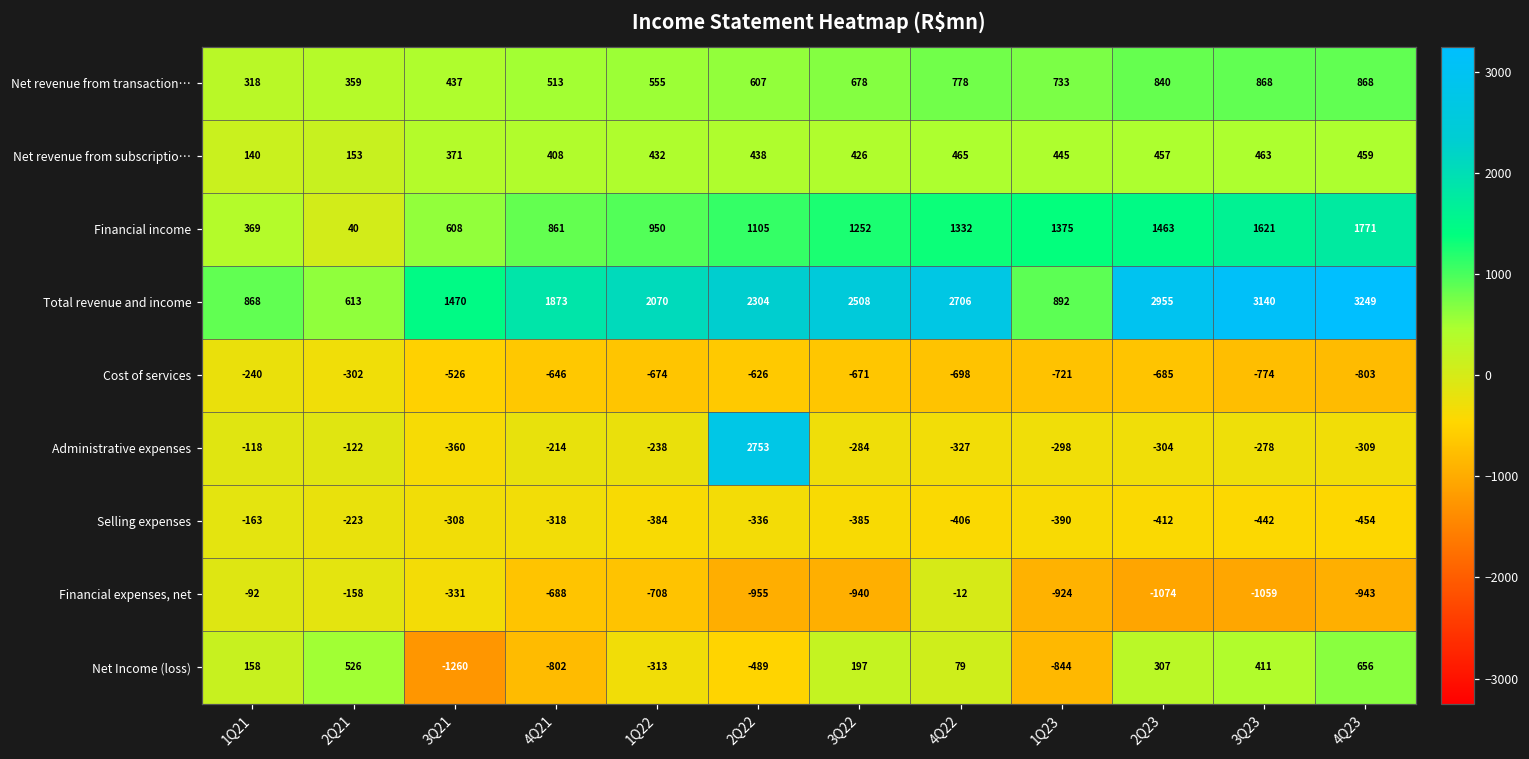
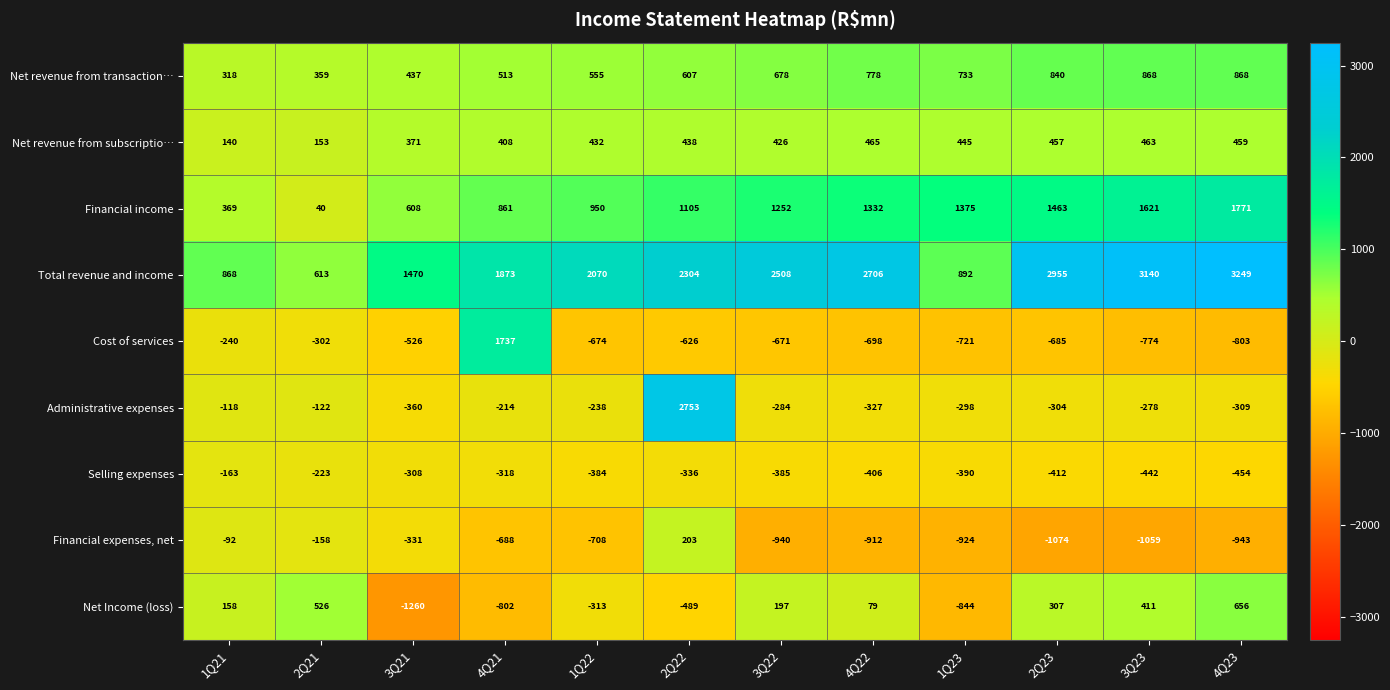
  {
    "Net revenue from transaction…": {
      "1Q21": 318,
      "2Q21": 359,
      "3Q21": 437,
      "4Q21": 513,
      "1Q22": 555,
      "2Q22": 607,
      "3Q22": 678,
      "4Q22": 778,
      "1Q23": 733,
      "2Q23": 840,
      "3Q23": 868,
      "4Q23": 868
    },
    "Net revenue from subscriptio…": {
      "1Q21": 140,
      "2Q21": 153,
      "3Q21": 371,
      "4Q21": 408,
      "1Q22": 432,
      "2Q22": 438,
      "3Q22": 426,
      "4Q22": 465,
      "1Q23": 445,
      "2Q23": 457,
      "3Q23": 463,
      "4Q23": 459
    },
    "Financial income": {
      "1Q21": 369,
      "2Q21": 40,
      "3Q21": 608,
      "4Q21": 861,
      "1Q22": 950,
      "2Q22": 1105,
      "3Q22": 1252,
      "4Q22": 1332,
      "1Q23": 1375,
      "2Q23": 1463,
      "3Q23": 1621,
      "4Q23": 1771
    },
    "Total revenue and income": {
      "1Q21": 868,
      "2Q21": 613,
      "3Q21": 1470,
      "4Q21": 1873,
      "1Q22": 2070,
      "2Q22": 2304,
      "3Q22": 2508,
      "4Q22": 2706,
      "1Q23": 892,
      "2Q23": 2955,
      "3Q23": 3140,
      "4Q23": 3249
    },
    "Cost of services": {
      "1Q21": -240,
      "2Q21": -302,
      "3Q21": -526,
-     "4Q21": -646,
+     "4Q21": 1737,
      "1Q22": -674,
      "2Q22": -626,
      "3Q22": -671,
      "4Q22": -698,
      "1Q23": -721,
      "2Q23": -685,
      "3Q23": -774,
      "4Q23": -803
    },
    "Administrative expenses": {
      "1Q21": -118,
      "2Q21": -122,
      "3Q21": -360,
      "4Q21": -214,
      "1Q22": -238,
      "2Q22": 2753,
      "3Q22": -284,
      "4Q22": -327,
      "1Q23": -298,
      "2Q23": -304,
      "3Q23": -278,
      "4Q23": -309
    },
    "Selling expenses": {
      "1Q21": -163,
      "2Q21": -223,
      "3Q21": -308,
      "4Q21": -318,
      "1Q22": -384,
      "2Q22": -336,
      "3Q22": -385,
      "4Q22": -406,
      "1Q23": -390,
      "2Q23": -412,
      "3Q23": -442,
      "4Q23": -454
    },
    "Financial expenses, net": {
      "1Q21": -92,
      "2Q21": -158,
      "3Q21": -331,
      "4Q21": -688,
      "1Q22": -708,
-     "2Q22": -955,
+     "2Q22": 203,
      "3Q22": -940,
-     "4Q22": -12,
+     "4Q22": -912,
      "1Q23": -924,
      "2Q23": -1074,
      "3Q23": -1059,
      "4Q23": -943
    },
    "Net Income (loss)": {
      "1Q21": 158,
      "2Q21": 526,
      "3Q21": -1260,
      "4Q21": -802,
      "1Q22": -313,
      "2Q22": -489,
      "3Q22": 197,
      "4Q22": 79,
      "1Q23": -844,
      "2Q23": 307,
      "3Q23": 411,
      "4Q23": 656
    }
  }
